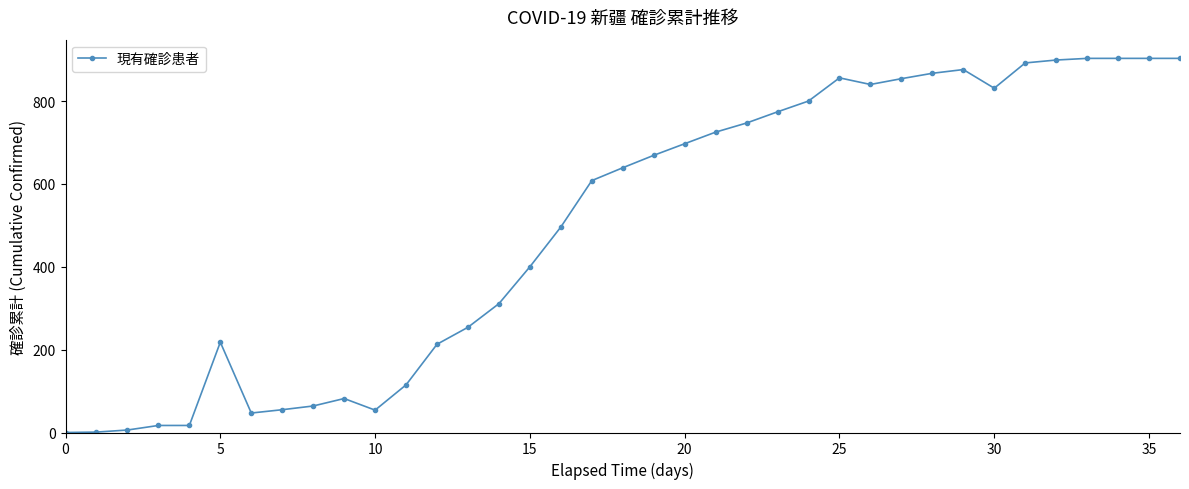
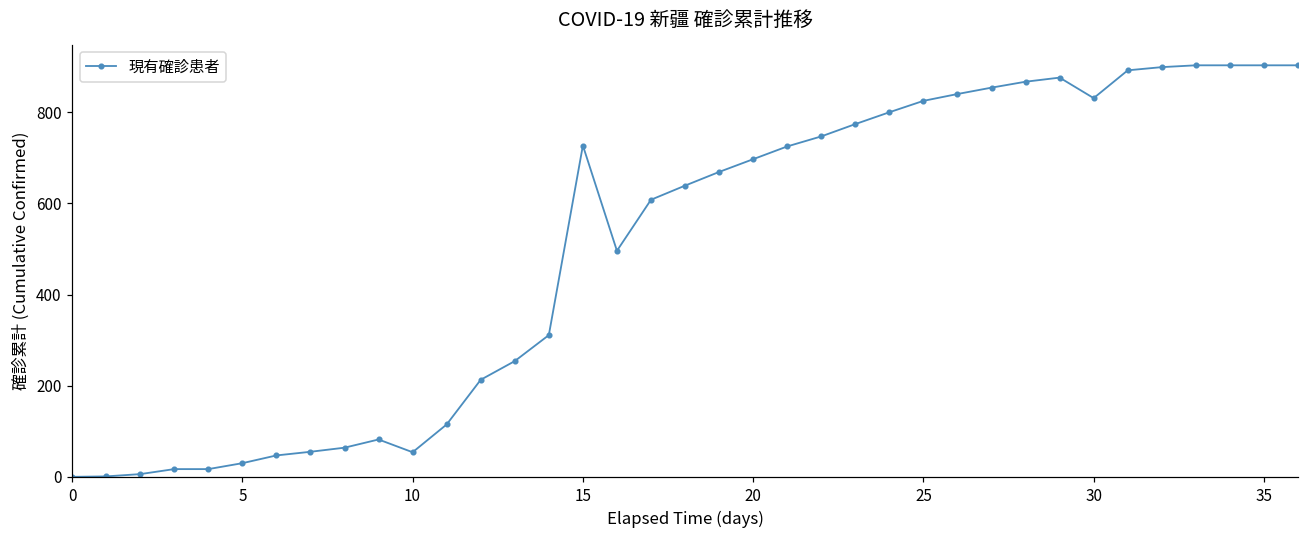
  {
    "0": 0,
-   "5": 220,
+   "5": 30,
    "10": 50,
-   "15": 400,
+   "15": 730,
    "20": 700,
-   "25": 860,
+   "25": 830,
    "30": 830,
    "35": 900
  }
